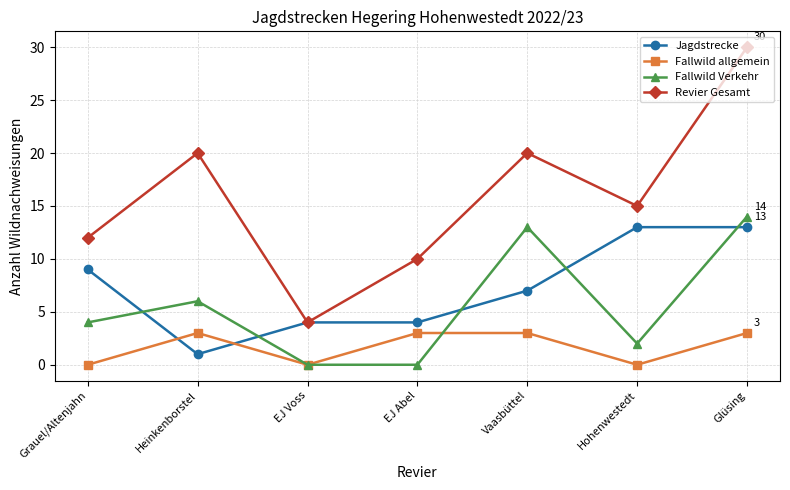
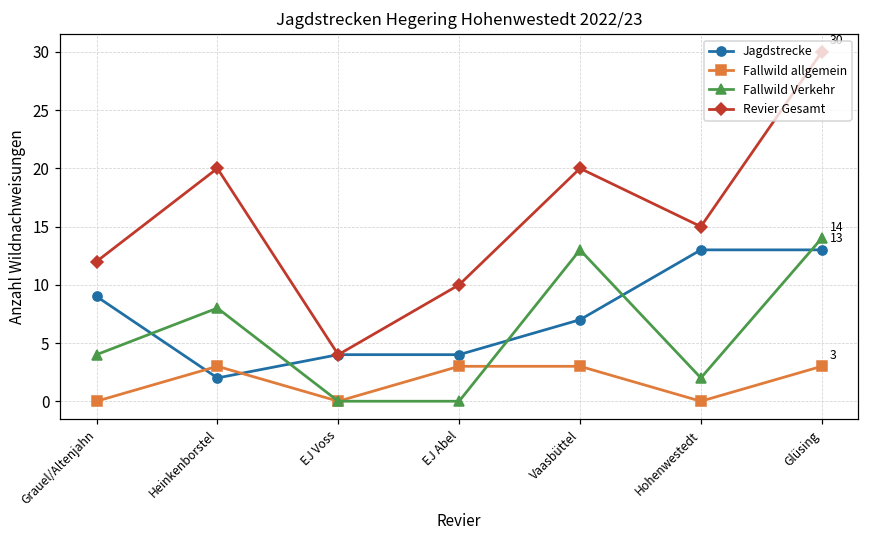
  {
    "Jagdstrecke": {
      "Grauel/Altenjahn": 9,
-     "Heinkenborstel": 1,
+     "Heinkenborstel": 2,
      "EJ Abel": 4,
      "Vaasbüttel": 7,
      "Hohenwestedt": 13
    },
    "Fallwild allgemein": {
      "Glüsing": 3
    },
    "Fallwild Verkehr": {
      "Grauel/Altenjahn": 4,
-     "Heinkenborstel": 6,
+     "Heinkenborstel": 8,
      "EJ Abel": 0,
      "Vaasbüttel": 13,
      "Hohenwestedt": 2
    },
    "Revier Gesamt": {
      "Grauel/Altenjahn": 12,
      "Heinkenborstel": 20,
      "EJ Abel": 10,
      "Vaasbüttel": 20,
      "Hohenwestedt": 15
    }
  }
